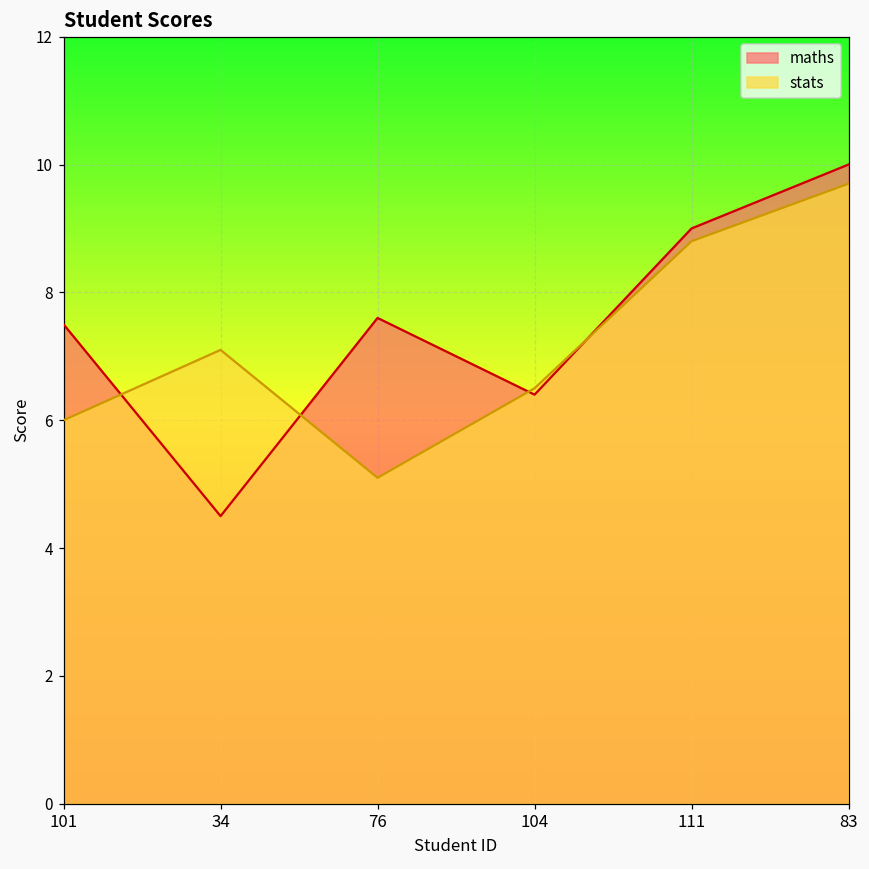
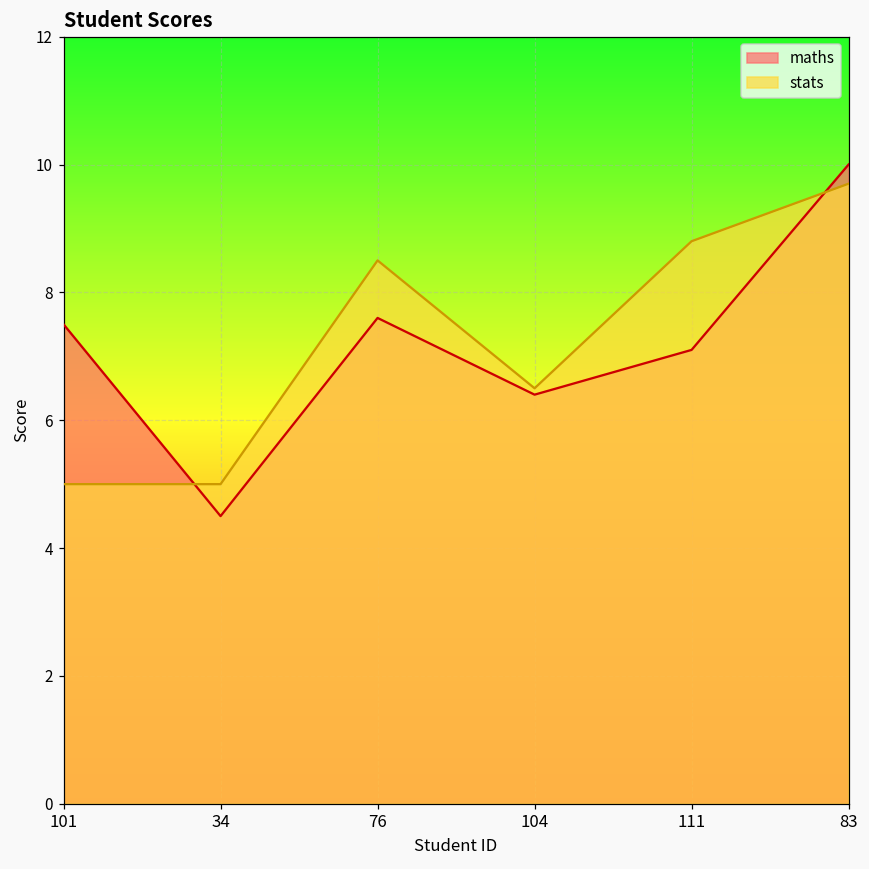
  {
    "maths": {
      "101": 7.5,
      "34": 4.5,
      "76": 7.6,
      "104": 6.4,
-     "111": 9.0,
+     "111": 7.1,
      "83": 10.0
    },
    "stats": {
-     "101": 6,
-     "34": 7.1,
-     "76": 5.1,
+     "101": 5,
+     "34": 5.0,
+     "76": 8.5,
      "104": 6.5,
      "111": 8.8,
      "83": 9.7
    }
  }
